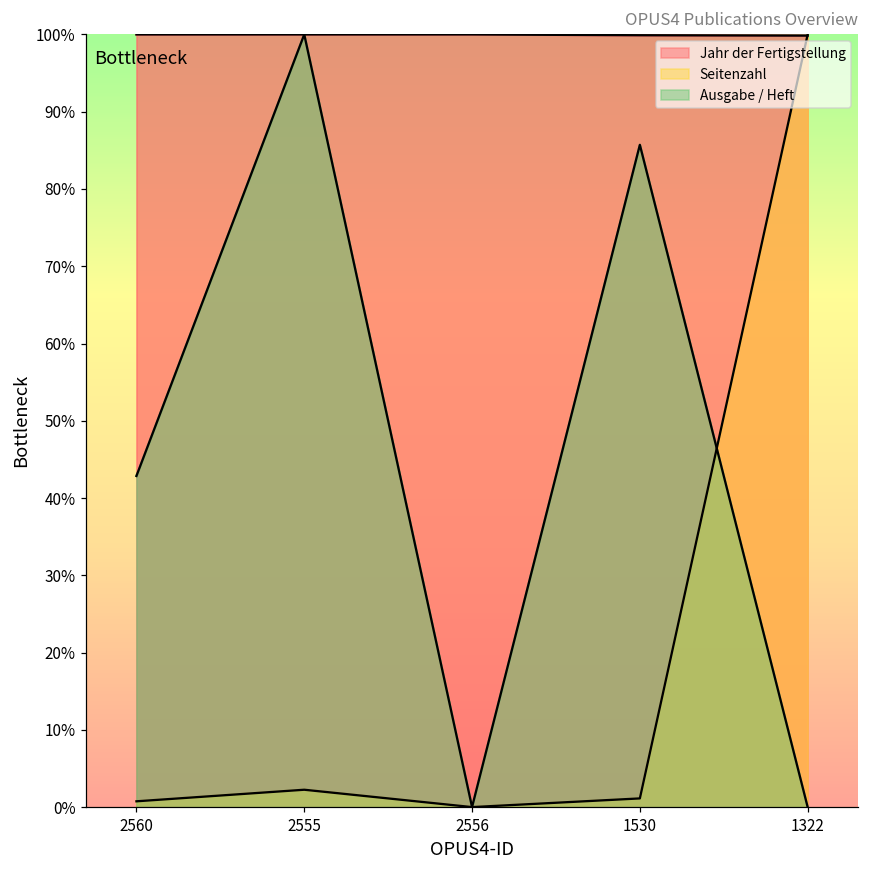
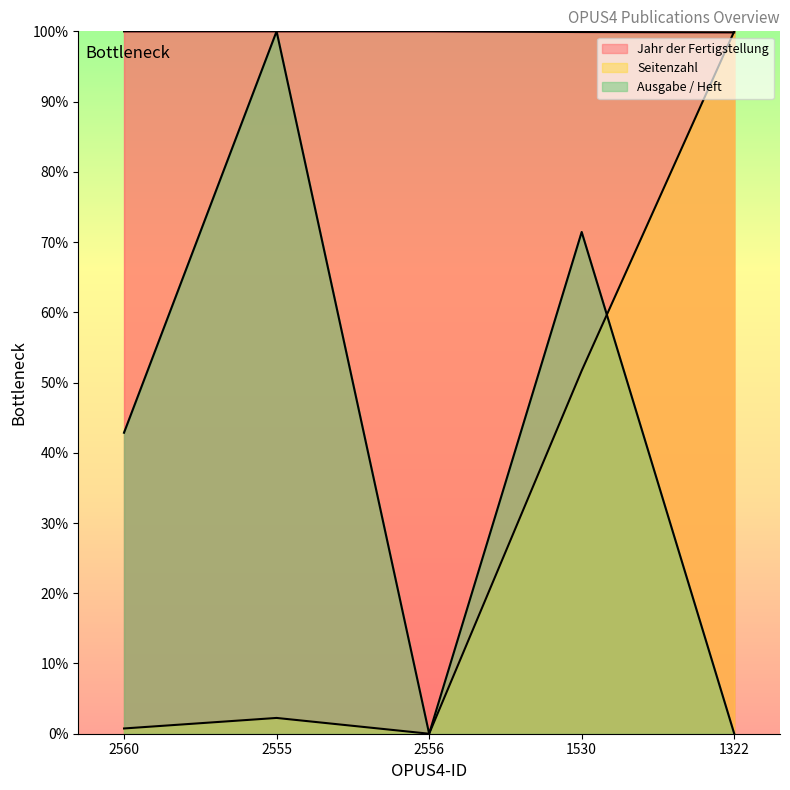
  {
    "Jahr der Fertigstellung": {
      "2560": "100%",
      "2556": "100%",
      "1530": "100%"
    },
    "Seitenzahl": {
      "2560": "1%",
      "2555": "2%",
-     "1530": "1%"
+     "1530": "52%"
    },
    "Ausgabe / Heft": {
      "2560": "43%",
-     "1530": "86%",
+     "1530": "71%",
      "1322": "0%"
    }
  }
